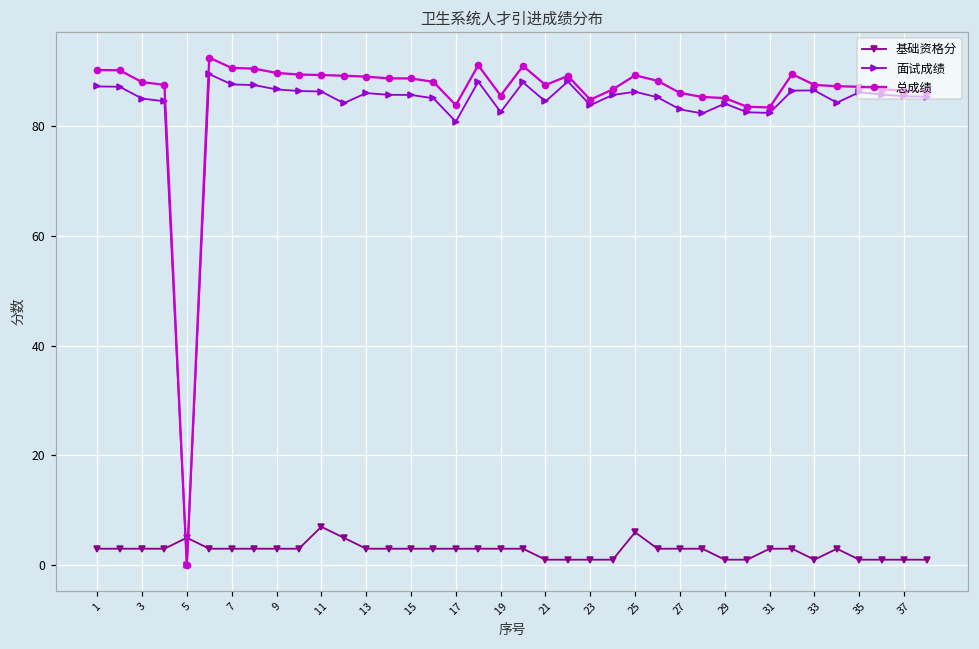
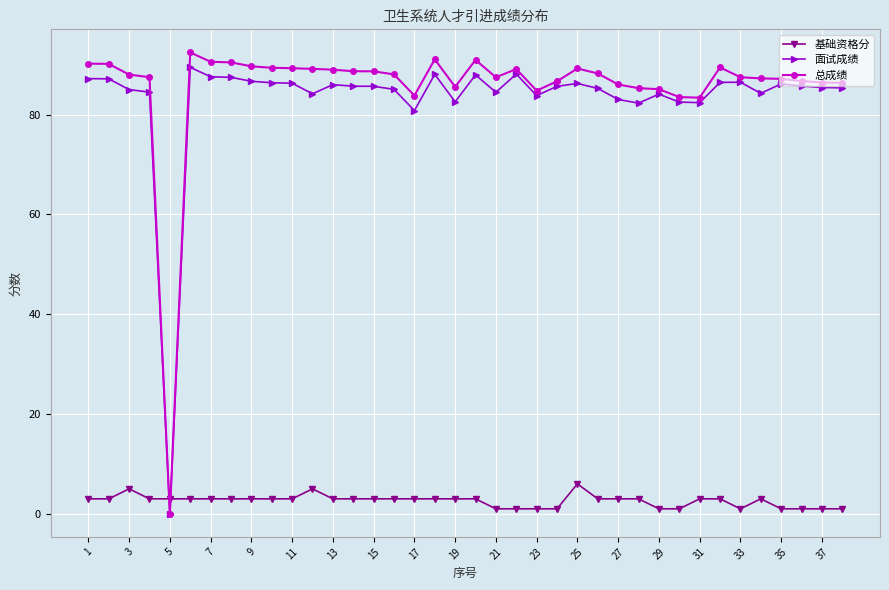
  {
    "基础资格分": {
      "1": 3,
-     "3": 3,
-     "5": 5,
+     "3": 5,
+     "5": 3,
      "7": 3,
      "9": 3,
-     "11": 7,
+     "11": 3,
      "13": 3,
      "15": 3,
      "17": 3,
      "19": 3,
      "21": 1,
      "23": 1,
      "25": 6,
      "27": 3,
      "29": 1,
      "31": 3,
      "33": 1,
      "35": 1,
      "37": 1
    }
  }
